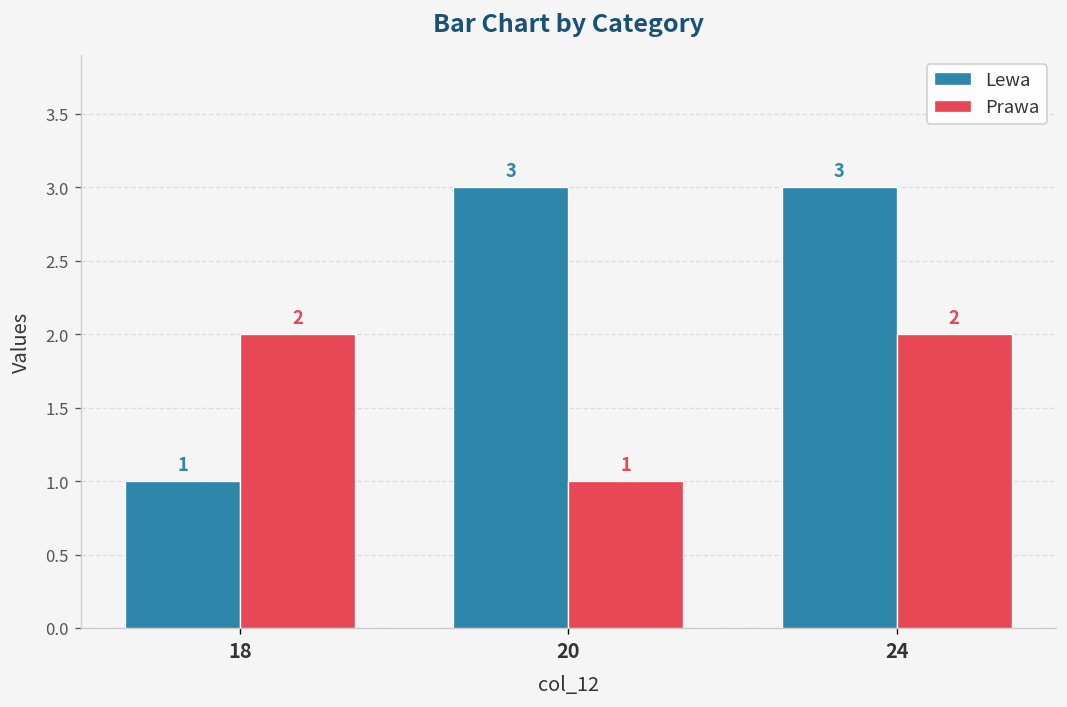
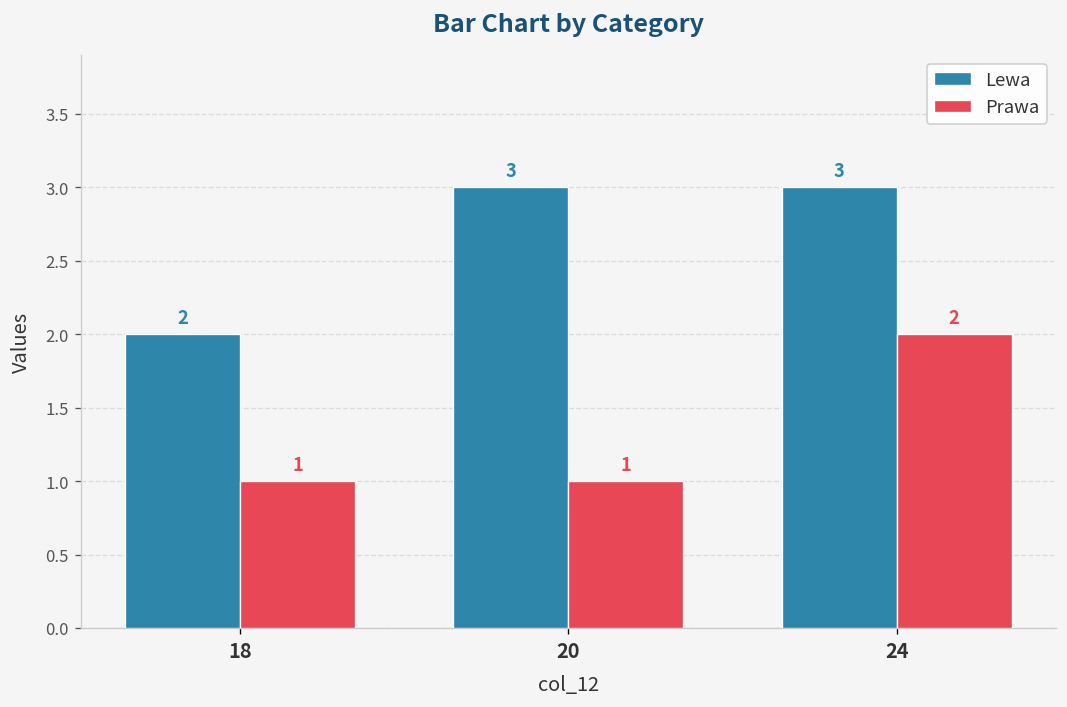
  {
    "Lewa": {
-     "18": 1,
+     "18": 2,
      "20": 3,
      "24": 3
    },
    "Prawa": {
-     "18": 2,
+     "18": 1,
      "20": 1,
      "24": 2
    }
  }
